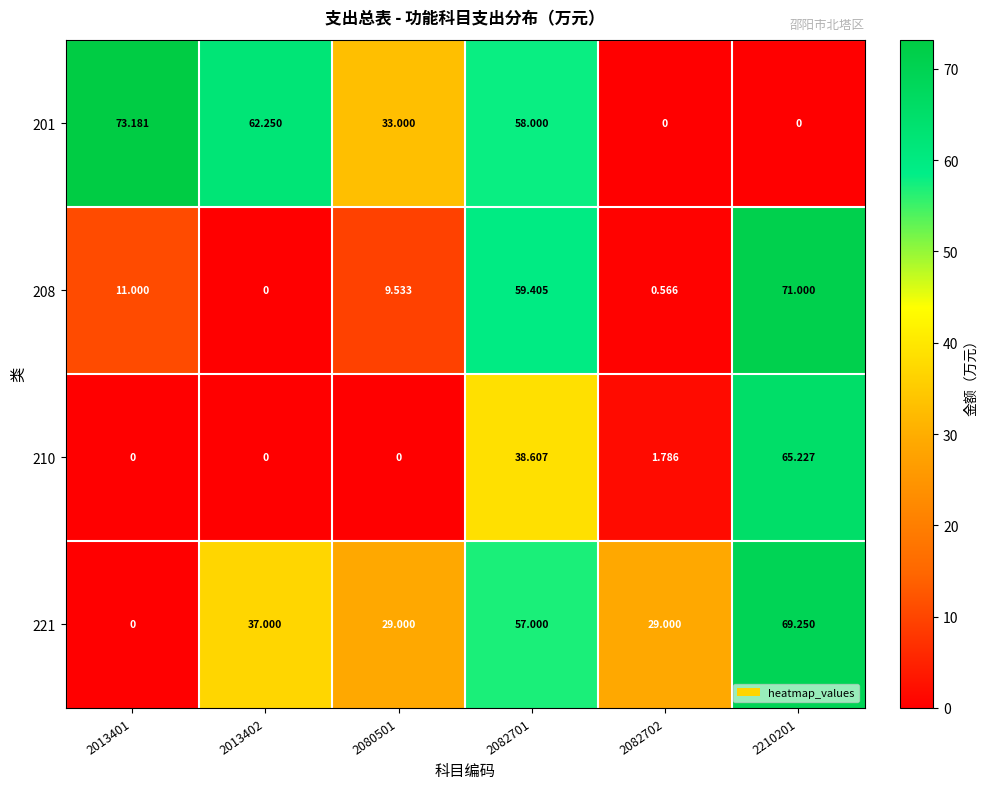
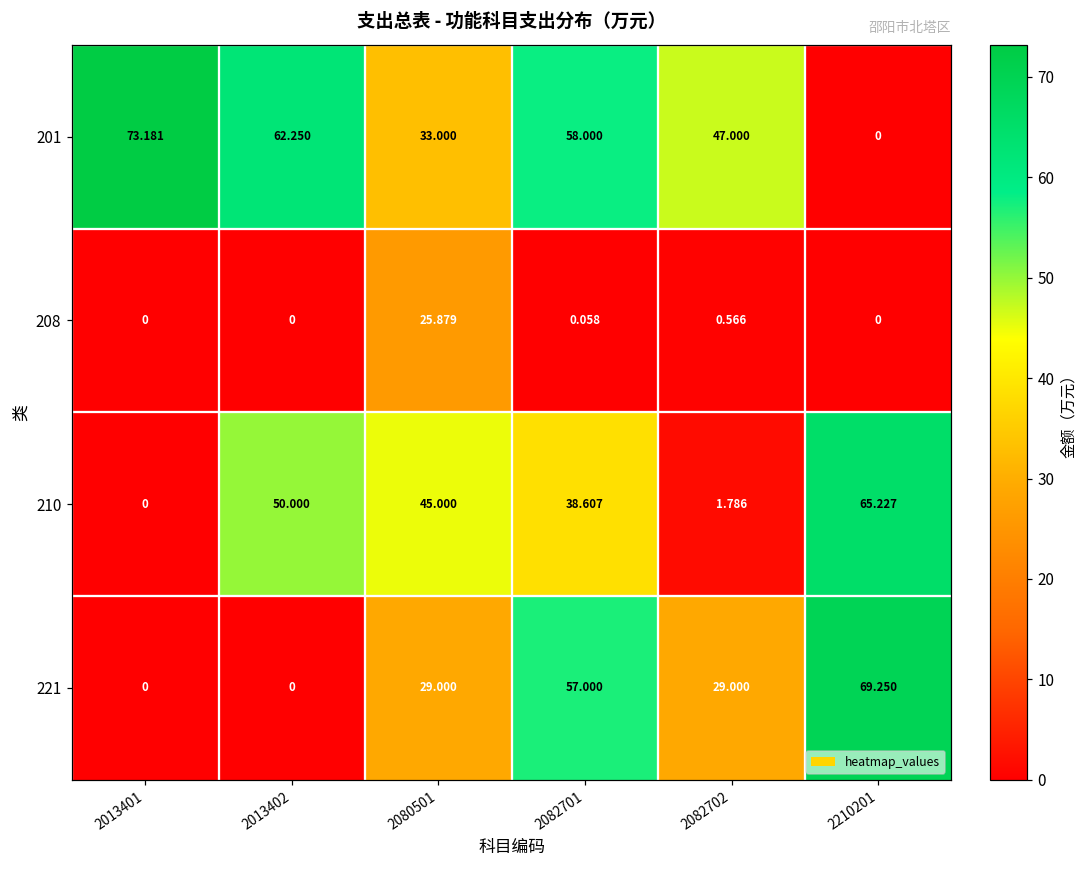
  {
    "201": {
      "2013401": 73.181,
      "2013402": 62.250,
      "2080501": 33.000,
      "2082701": 58.000,
-     "2082702": 0,
+     "2082702": 47.000,
      "2210201": 0
    },
    "208": {
-     "2013401": 11.000,
+     "2013401": 0,
      "2013402": 0,
-     "2080501": 9.533,
-     "2082701": 59.405,
+     "2080501": 25.879,
+     "2082701": 0.058,
      "2082702": 0.566,
-     "2210201": 71.000
+     "2210201": 0
    },
    "210": {
      "2013401": 0,
-     "2013402": 0,
-     "2080501": 0,
+     "2013402": 50.000,
+     "2080501": 45.000,
      "2082701": 38.607,
      "2082702": 1.786,
      "2210201": 65.227
    },
    "221": {
      "2013401": 0,
-     "2013402": 37.000,
+     "2013402": 0,
      "2080501": 29.000,
      "2082701": 57.000,
      "2082702": 29.000,
      "2210201": 69.250
    }
  }
